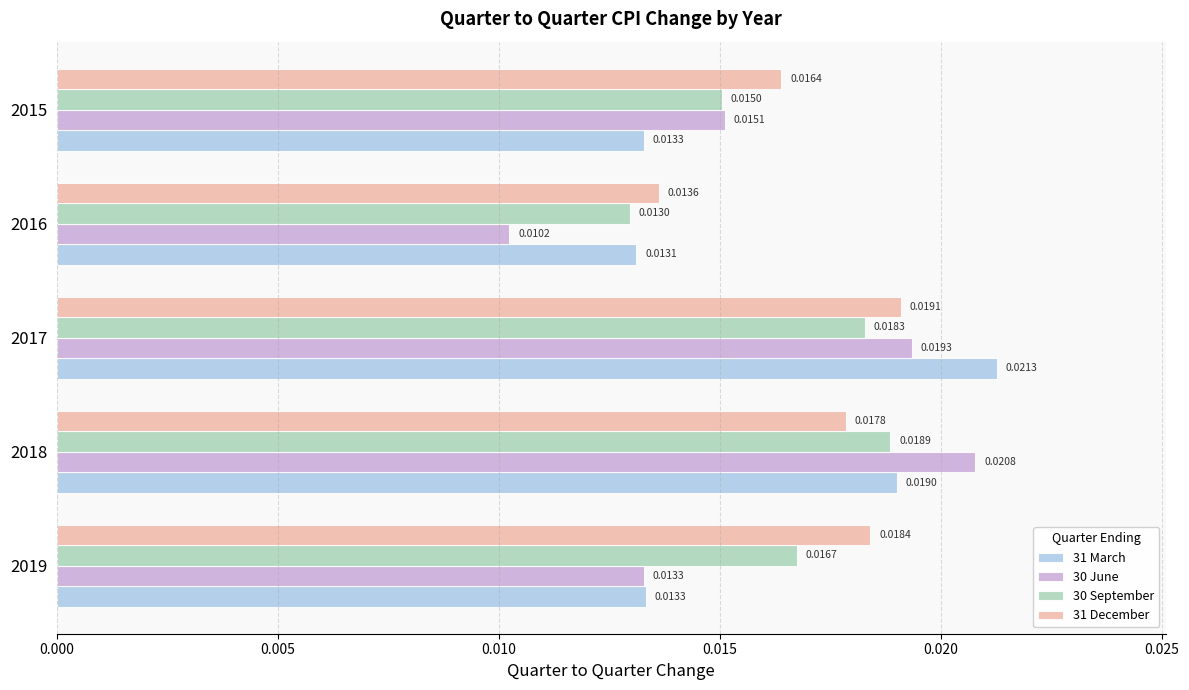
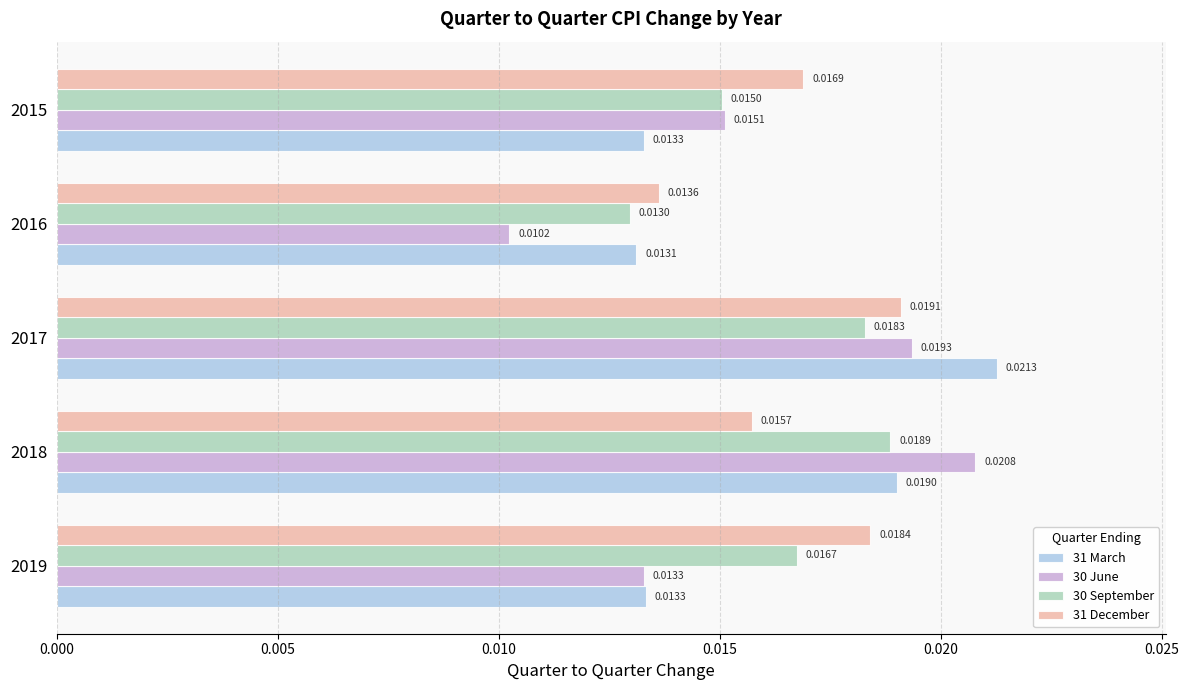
  {
    "31 December": {
-     "2015": 0.0164,
+     "2015": 0.0169,
      "2016": 0.0136,
      "2017": 0.0191,
-     "2018": 0.0178,
+     "2018": 0.0157,
      "2019": 0.0184
    }
  }
